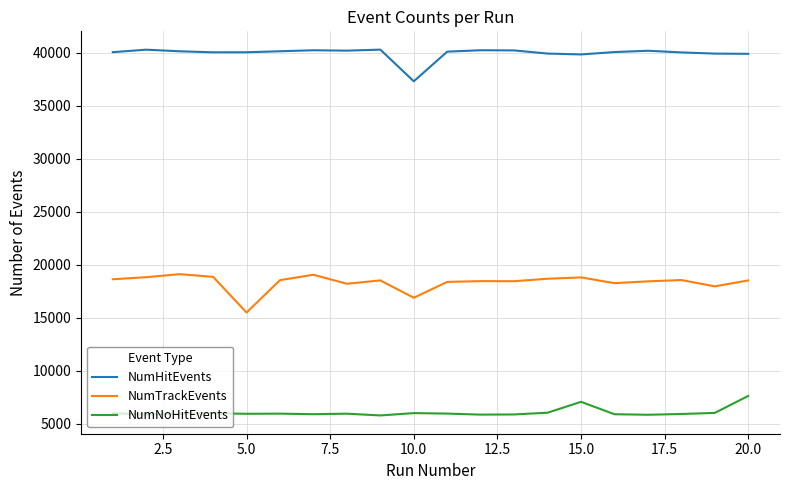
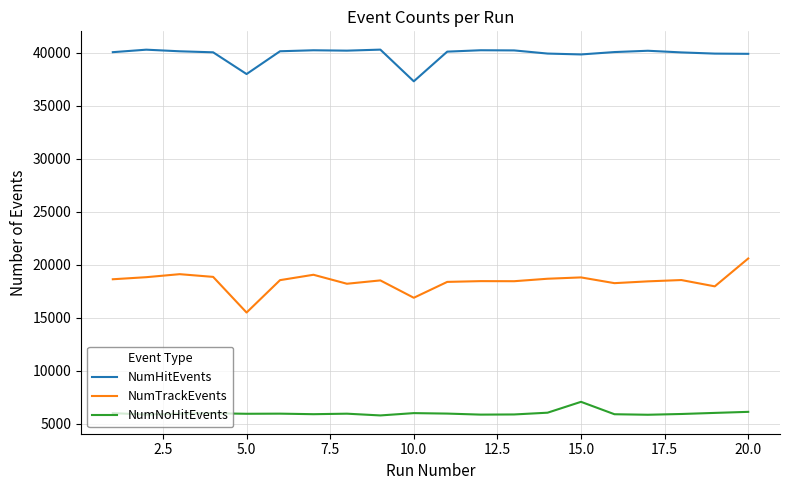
  {
    "NumHitEvents": {
-     "5.0": 40100,
+     "5.0": 38000,
      "10.0": 37300,
      "15.0": 39900,
      "20.0": 39900
    },
    "NumTrackEvents": {
      "5.0": 15500,
      "10.0": 16900,
      "15.0": 18800,
-     "20.0": 18500
+     "20.0": 20600
    },
    "NumNoHitEvents": {
      "5.0": 5900,
      "10.0": 6000,
      "15.0": 7100,
-     "20.0": 7600
+     "20.0": 6100
    }
  }
